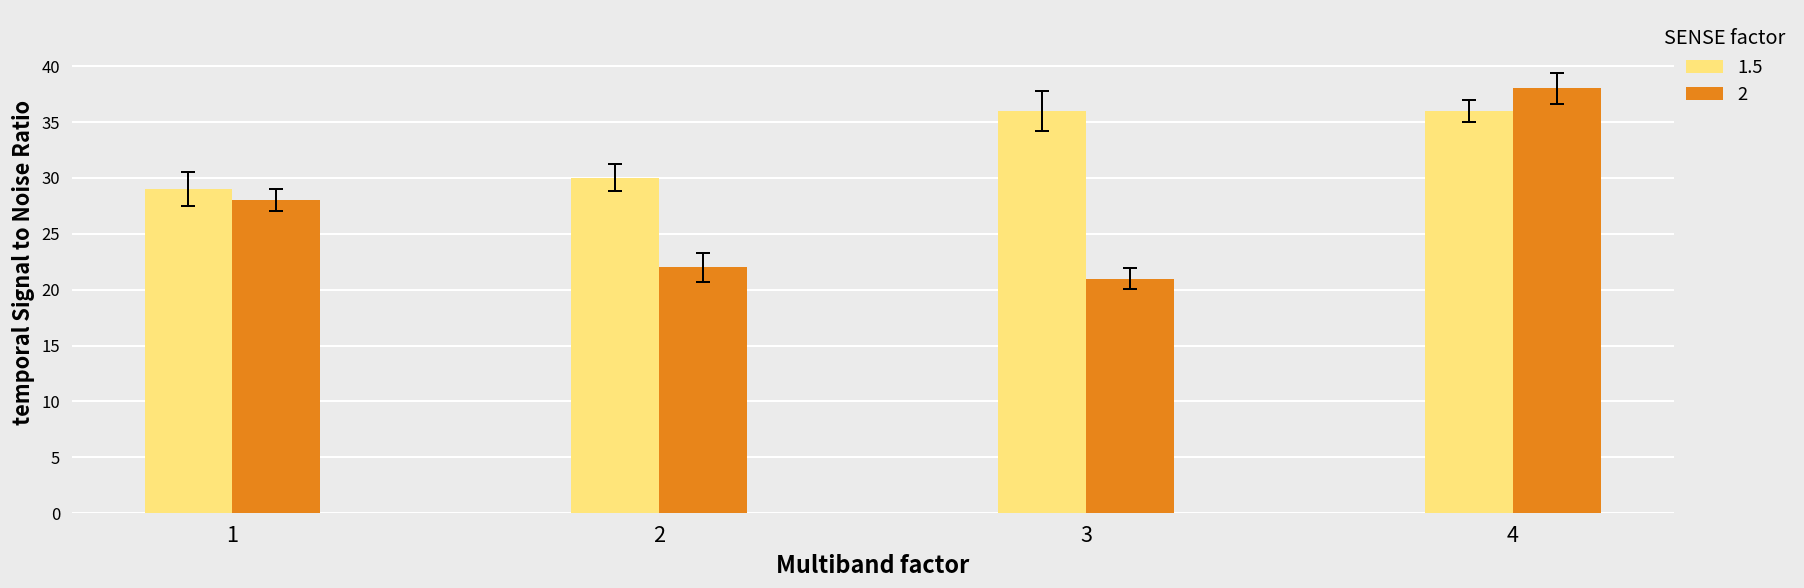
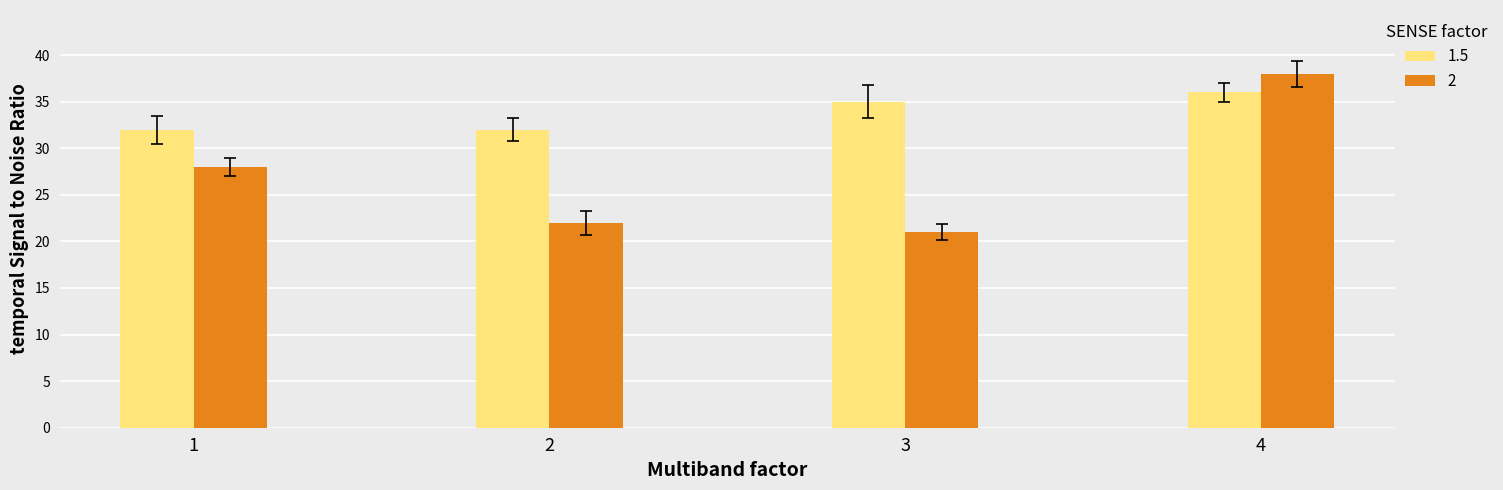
  {
    "1.5": {
-     "1": 29,
-     "2": 30,
-     "3": 36,
+     "1": 32,
+     "2": 32,
+     "3": 35,
      "4": 36
    },
    "2": {
      "1": 28,
      "2": 22,
      "3": 21,
      "4": 38
    }
  }
